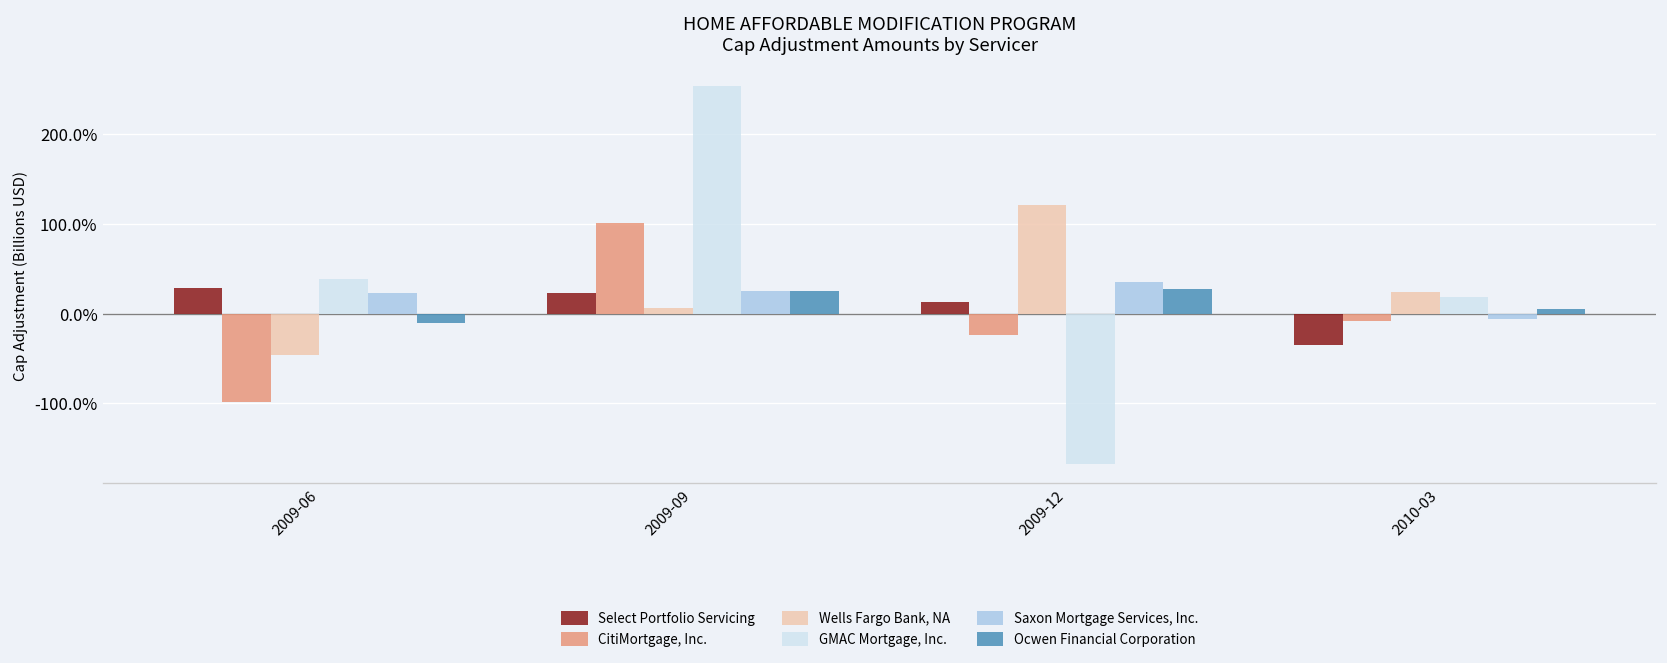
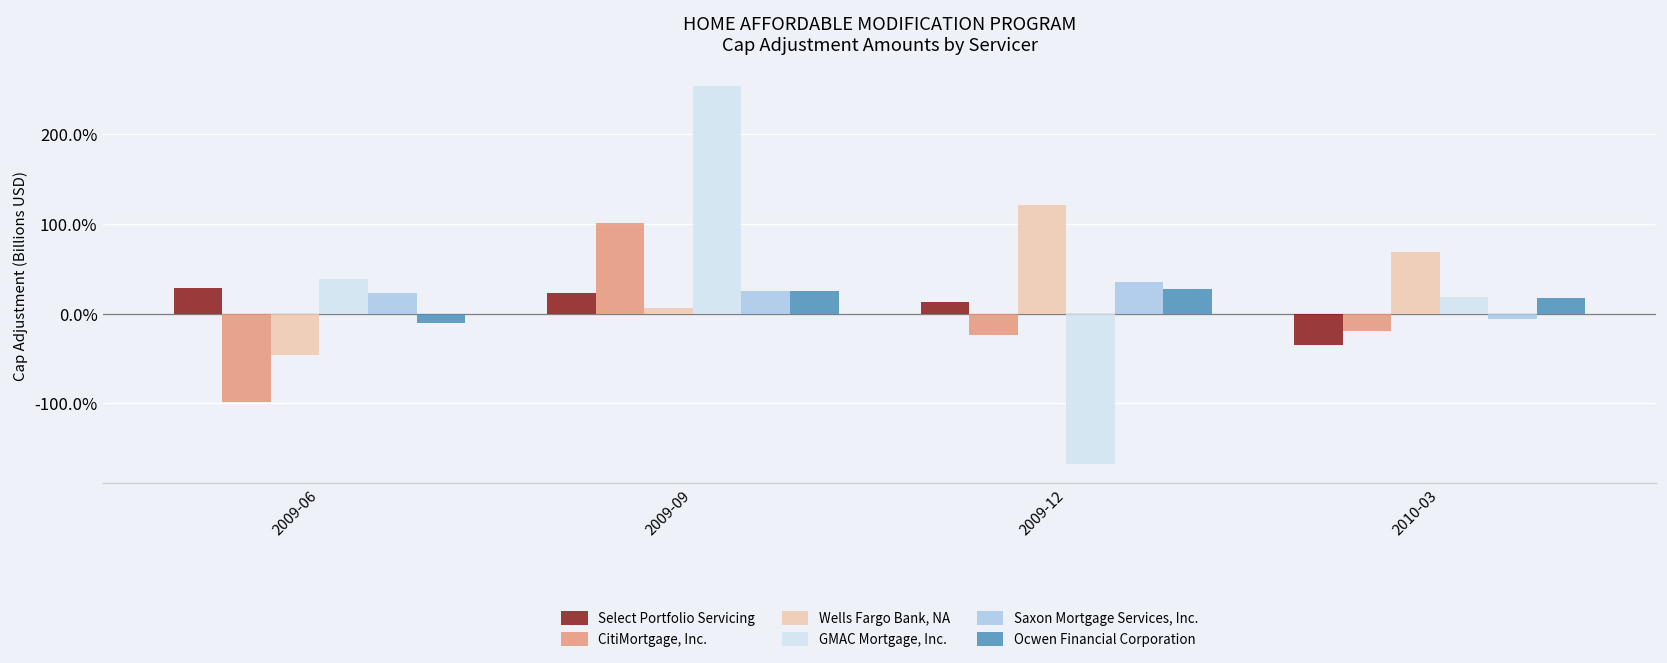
  {
    "Select Portfolio Servicing": {
      "2009-06": "30%",
      "2009-09": "20%",
      "2009-12": "10%",
      "2010-03": "-40%"
    },
    "CitiMortgage, Inc.": {
      "2009-06": "-100%",
      "2009-09": "100%",
      "2009-12": "-20%",
-     "2010-03": "-10%"
+     "2010-03": "-20%"
    },
    "Wells Fargo Bank, NA": {
      "2009-06": "-50%",
      "2009-09": "10%",
      "2009-12": "120%",
-     "2010-03": "20%"
+     "2010-03": "70%"
    },
    "Ocwen Financial Corporation": {
      "2009-06": "-10%",
      "2009-09": "30%",
      "2009-12": "30%",
-     "2010-03": "0%"
+     "2010-03": "20%"
    }
  }
